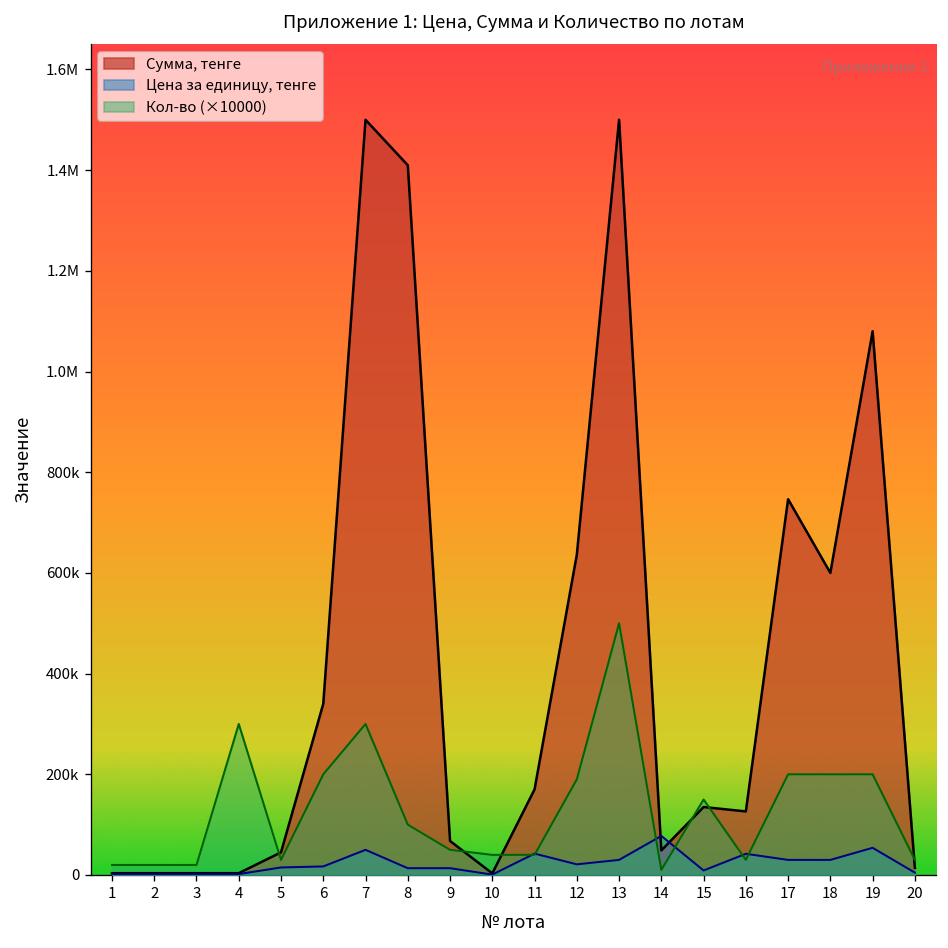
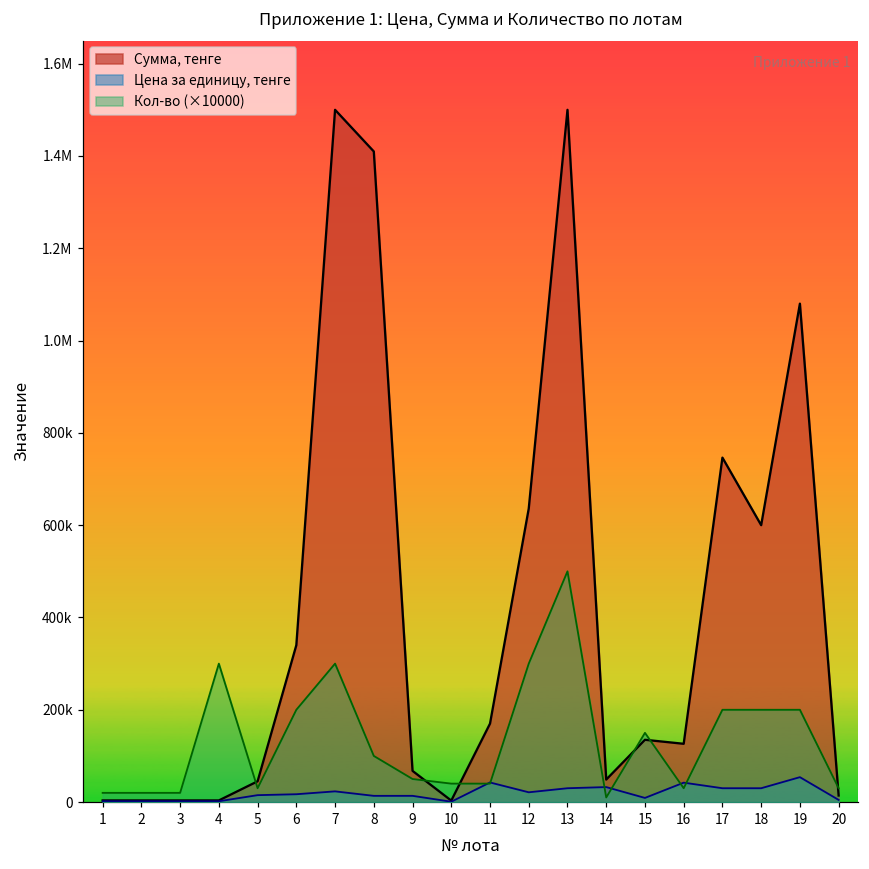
  {
    "Сумма, тенге": {
      "5": 50000,
      "6": 340000,
      "7": 1500000,
      "8": 1410000,
      "9": 70000,
      "11": 170000,
      "12": 640000,
      "13": 1500000,
      "14": 50000,
      "15": 140000,
      "16": 130000,
      "17": 750000,
      "18": 600000,
      "19": 1080000,
      "20": 10000
    },
    "Цена за единицу, тенге": {
      "5": 20000,
      "6": 20000,
-     "7": 50000,
+     "7": 20000,
      "8": 10000,
      "9": 10000,
      "12": 20000,
      "13": 30000,
-     "14": 80000,
+     "14": 30000,
      "15": 10000,
      "16": 40000,
      "17": 30000,
      "18": 30000,
      "19": 50000,
      "20": 0
    },
    "Кол-во (×10000)": {
      "1": 20000,
      "2": 20000,
      "3": 20000,
      "4": 300000,
      "5": 30000,
      "6": 200000,
      "7": 300000,
      "8": 100000,
      "9": 50000,
      "10": 40000,
-     "12": 190000,
+     "12": 300000,
      "13": 500000,
      "14": 10000,
      "15": 150000,
      "16": 30000,
      "17": 200000,
      "18": 200000,
      "19": 200000,
      "20": 30000
    }
  }
